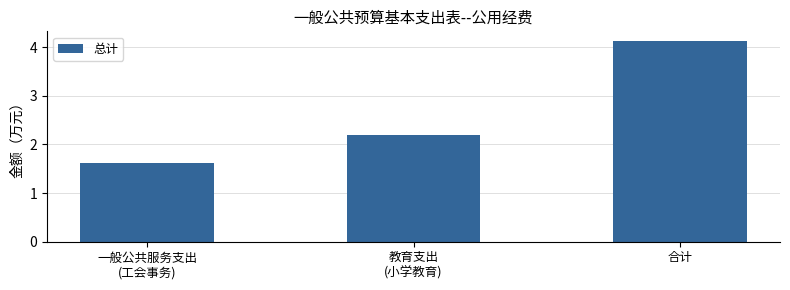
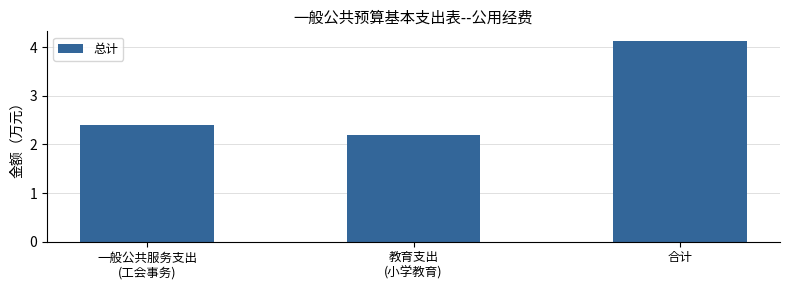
  {
-   "一般公共服务支出 (工会事务)": 1.6,
+   "一般公共服务支出 (工会事务)": 2.4,
    "教育支出 (小学教育)": 2.2,
    "合计": 4.1
  }
